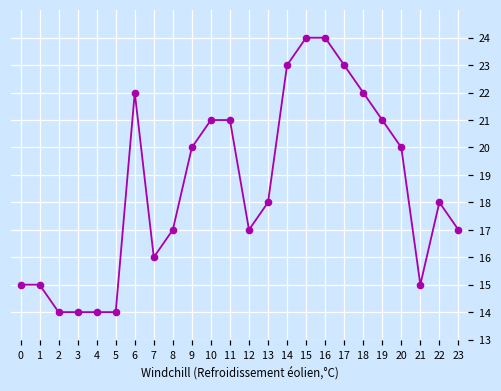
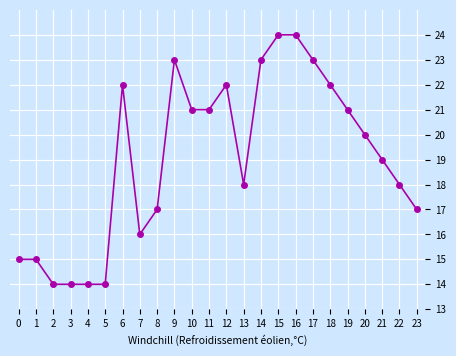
  {
    "0": 15,
    "1": 15,
    "2": 14,
    "3": 14,
    "4": 14,
    "5": 14,
    "6": 22,
    "7": 16,
    "8": 17,
-   "9": 20,
+   "9": 23,
    "10": 21,
    "11": 21,
-   "12": 17,
+   "12": 22,
    "13": 18,
    "14": 23,
    "15": 24,
    "16": 24,
    "17": 23,
    "18": 22,
    "19": 21,
    "20": 20,
-   "21": 15,
+   "21": 19,
    "22": 18,
    "23": 17
  }
